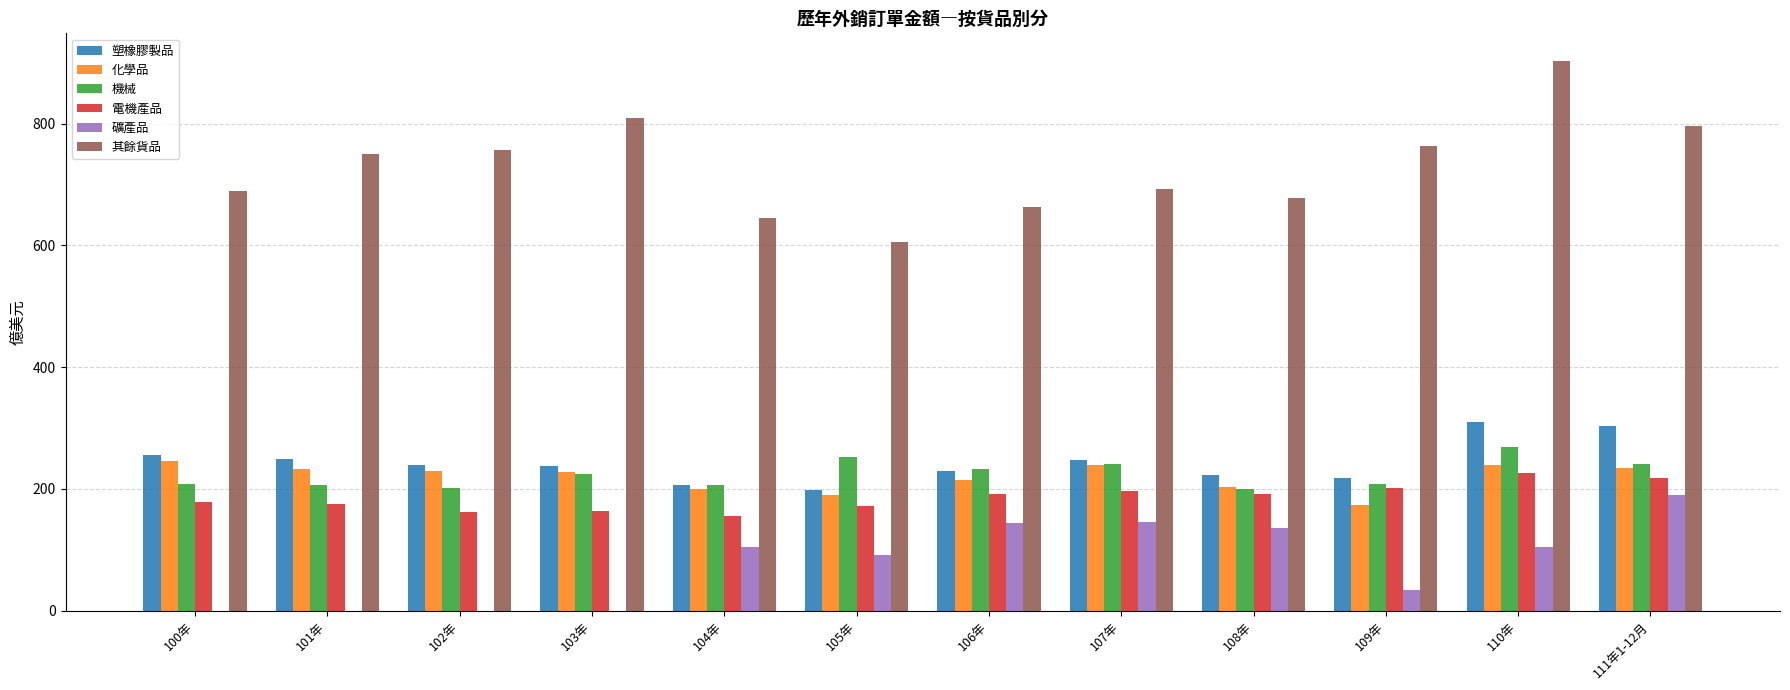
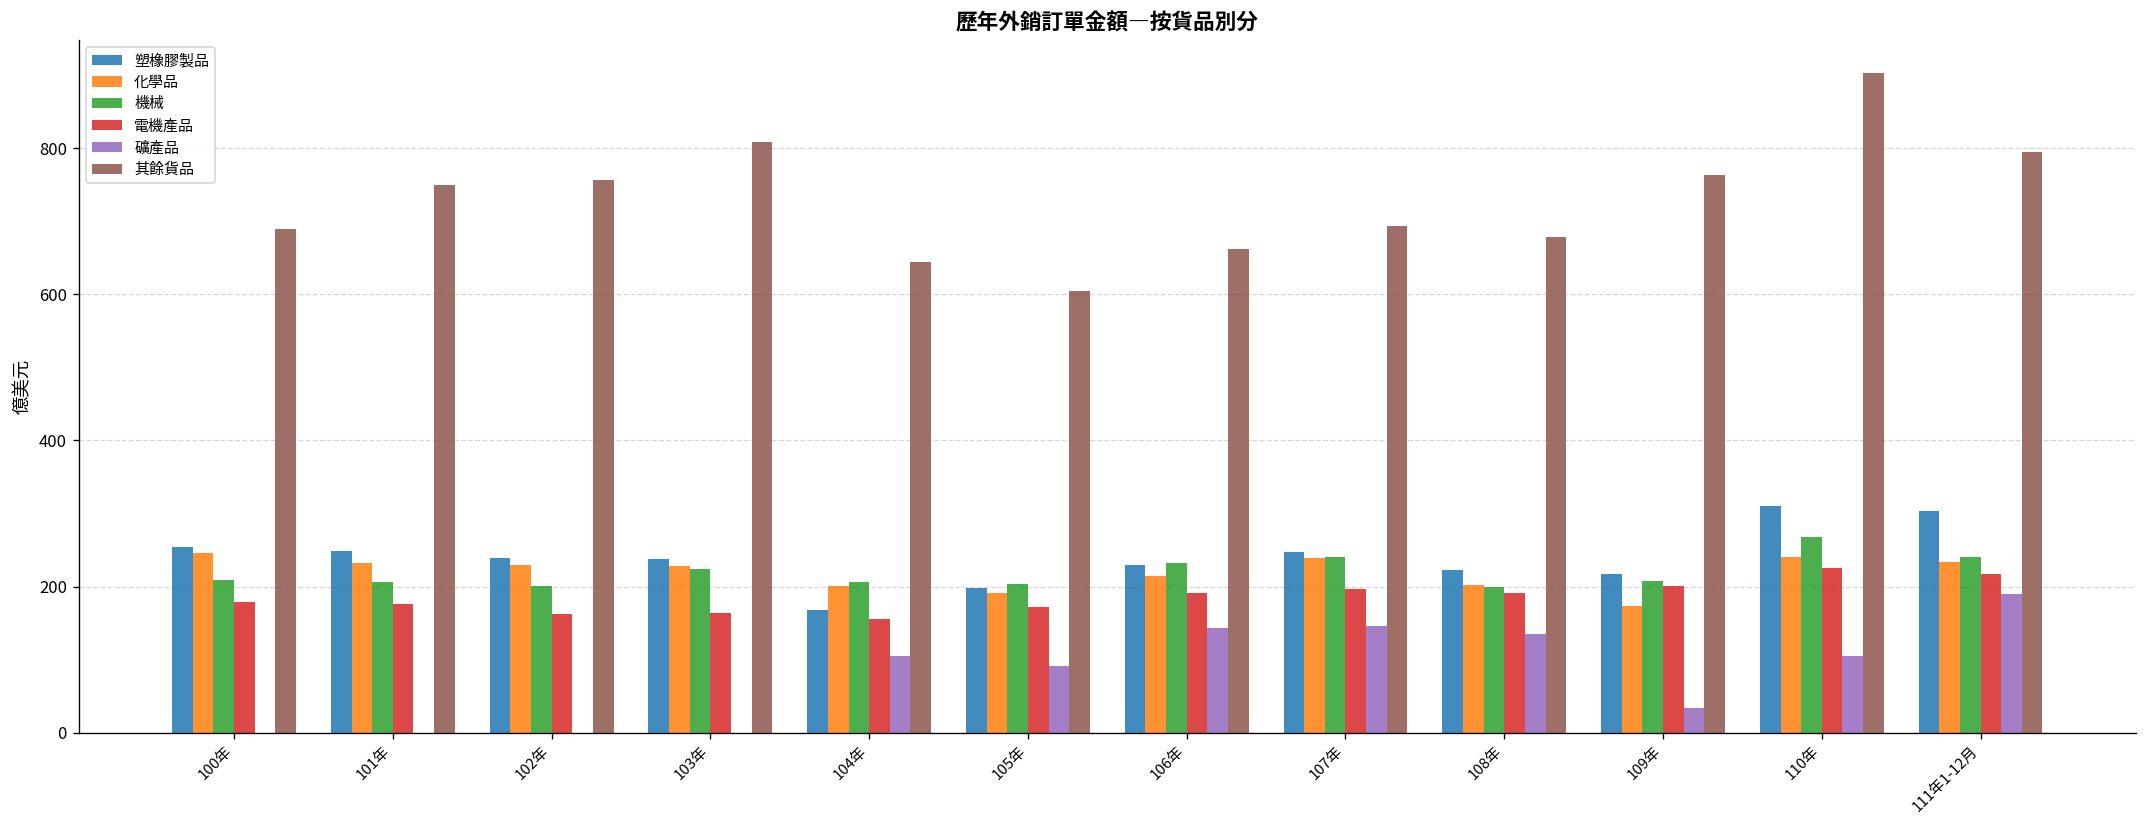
  {
    "塑橡膠製品": {
      "100年": 250,
      "101年": 250,
      "102年": 240,
      "103年": 240,
-     "104年": 210,
+     "104年": 170,
      "105年": 200,
      "106年": 230,
      "107年": 250,
      "108年": 220,
      "109年": 220,
      "110年": 310,
      "111年1-12月": 300
    },
    "化學品": {
      "100年": 250,
      "101年": 230,
      "102年": 230,
      "103年": 230,
      "104年": 200,
      "105年": 190,
      "106年": 210,
      "107年": 240,
      "108年": 200,
      "109年": 170,
      "110年": 240,
      "111年1-12月": 230
    },
    "機械": {
      "100年": 210,
      "101年": 210,
      "102年": 200,
      "103年": 220,
      "104年": 210,
-     "105年": 250,
+     "105年": 200,
      "106年": 230,
      "107年": 240,
      "108年": 200,
      "109年": 210,
      "110年": 270,
      "111年1-12月": 240
    },
    "電機產品": {
      "100年": 180,
      "101年": 180,
      "102年": 160,
      "103年": 160,
      "104年": 160,
      "105年": 170,
      "106年": 190,
      "107年": 200,
      "108年": 190,
      "109年": 200,
      "110年": 230,
      "111年1-12月": 220
    },
    "礦產品": {
      "100年": 0,
      "101年": 0,
      "102年": 0,
      "103年": 0,
      "104年": 100,
      "105年": 90,
      "106年": 140,
      "107年": 150,
      "108年": 140,
      "109年": 30,
      "110年": 110,
      "111年1-12月": 190
    },
    "其餘貨品": {
      "100年": 690,
      "101年": 750,
      "102年": 760,
      "103年": 810,
      "104年": 640,
      "105年": 600,
      "106年": 660,
      "107年": 690,
      "108年": 680,
      "109年": 760,
      "110年": 900,
      "111年1-12月": 800
    }
  }
